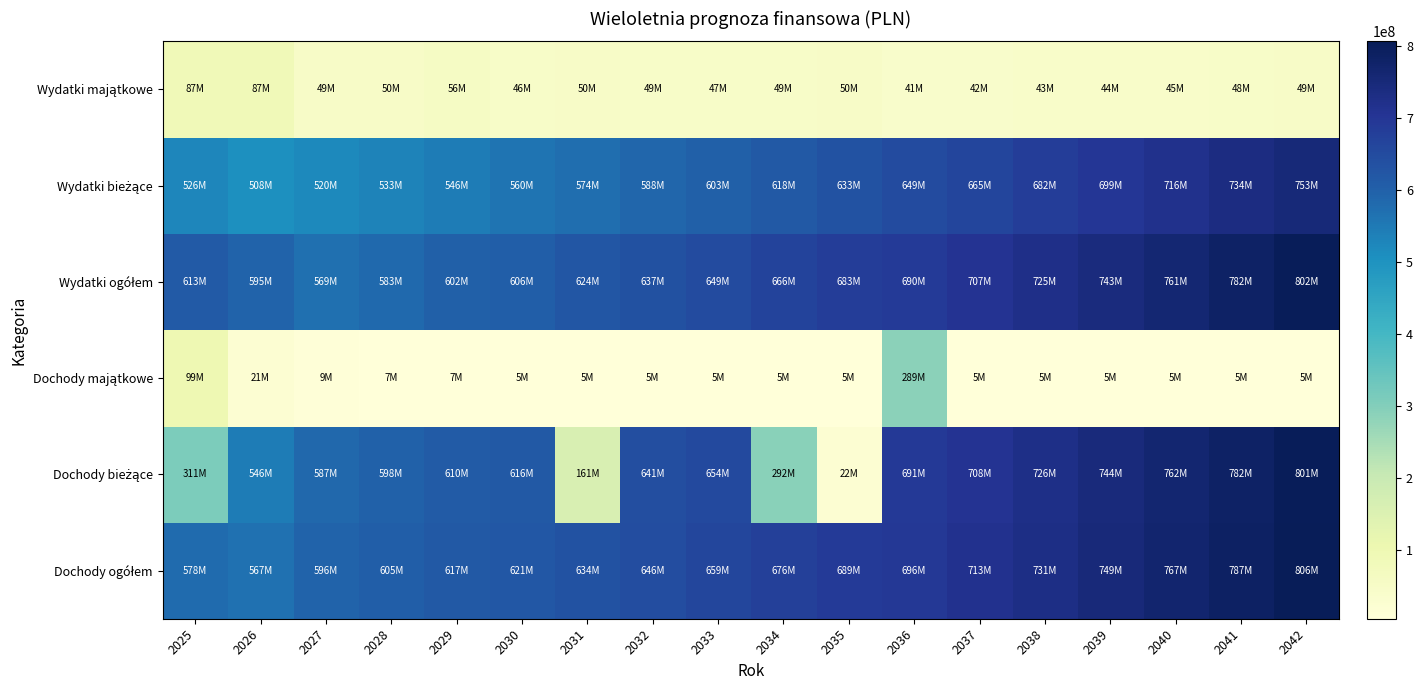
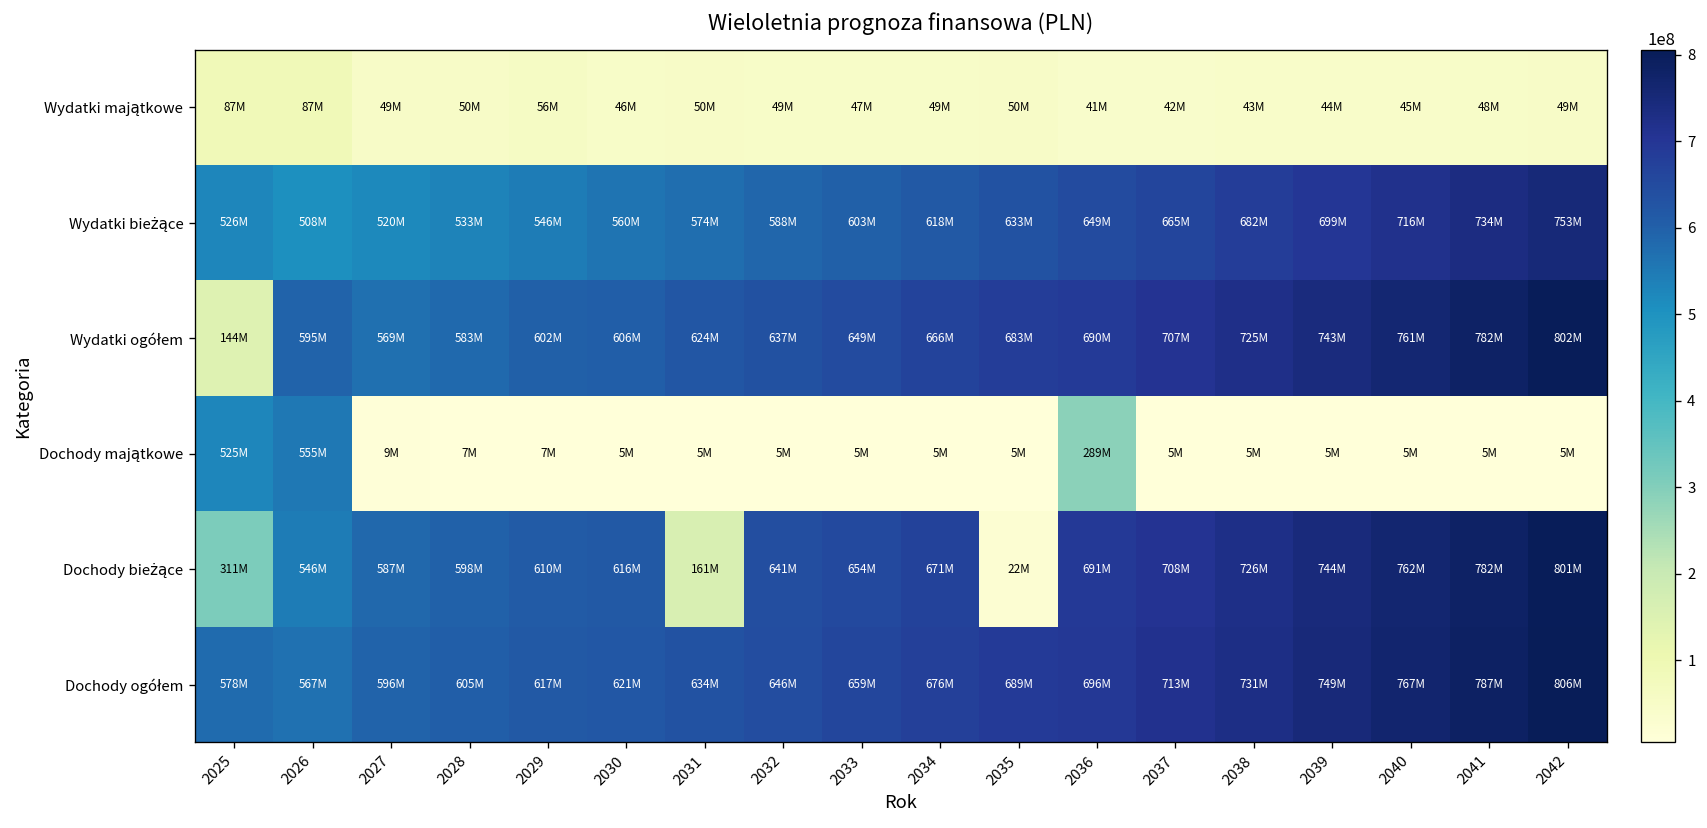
  {
    "Wydatki majątkowe": {
      "2025": "87M",
      "2026": "87M",
      "2027": "49M",
      "2028": "50M",
      "2029": "56M",
      "2030": "46M",
      "2031": "50M",
      "2032": "49M",
      "2033": "47M",
      "2034": "49M",
      "2035": "50M",
      "2036": "41M",
      "2037": "42M",
      "2038": "43M",
      "2039": "44M",
      "2040": "45M",
      "2041": "48M",
      "2042": "49M"
    },
    "Wydatki bieżące": {
      "2025": "526M",
      "2026": "508M",
      "2027": "520M",
      "2028": "533M",
      "2029": "546M",
      "2030": "560M",
      "2031": "574M",
      "2032": "588M",
      "2033": "603M",
      "2034": "618M",
      "2035": "633M",
      "2036": "649M",
      "2037": "665M",
      "2038": "682M",
      "2039": "699M",
      "2040": "716M",
      "2041": "734M",
      "2042": "753M"
    },
    "Wydatki ogółem": {
-     "2025": "613M",
+     "2025": "144M",
      "2026": "595M",
      "2027": "569M",
      "2028": "583M",
      "2029": "602M",
      "2030": "606M",
      "2031": "624M",
      "2032": "637M",
      "2033": "649M",
      "2034": "666M",
      "2035": "683M",
      "2036": "690M",
      "2037": "707M",
      "2038": "725M",
      "2039": "743M",
      "2040": "761M",
      "2041": "782M",
      "2042": "802M"
    },
    "Dochody majątkowe": {
-     "2025": "99M",
-     "2026": "21M",
+     "2025": "525M",
+     "2026": "555M",
      "2027": "9M",
      "2028": "7M",
      "2029": "7M",
      "2030": "5M",
      "2031": "5M",
      "2032": "5M",
      "2033": "5M",
      "2034": "5M",
      "2035": "5M",
      "2036": "289M",
      "2037": "5M",
      "2038": "5M",
      "2039": "5M",
      "2040": "5M",
      "2041": "5M",
      "2042": "5M"
    },
    "Dochody bieżące": {
      "2025": "311M",
      "2026": "546M",
      "2027": "587M",
      "2028": "598M",
      "2029": "610M",
      "2030": "616M",
      "2031": "161M",
      "2032": "641M",
      "2033": "654M",
-     "2034": "292M",
+     "2034": "671M",
      "2035": "22M",
      "2036": "691M",
      "2037": "708M",
      "2038": "726M",
      "2039": "744M",
      "2040": "762M",
      "2041": "782M",
      "2042": "801M"
    },
    "Dochody ogółem": {
      "2025": "578M",
      "2026": "567M",
      "2027": "596M",
      "2028": "605M",
      "2029": "617M",
      "2030": "621M",
      "2031": "634M",
      "2032": "646M",
      "2033": "659M",
      "2034": "676M",
      "2035": "689M",
      "2036": "696M",
      "2037": "713M",
      "2038": "731M",
      "2039": "749M",
      "2040": "767M",
      "2041": "787M",
      "2042": "806M"
    }
  }
